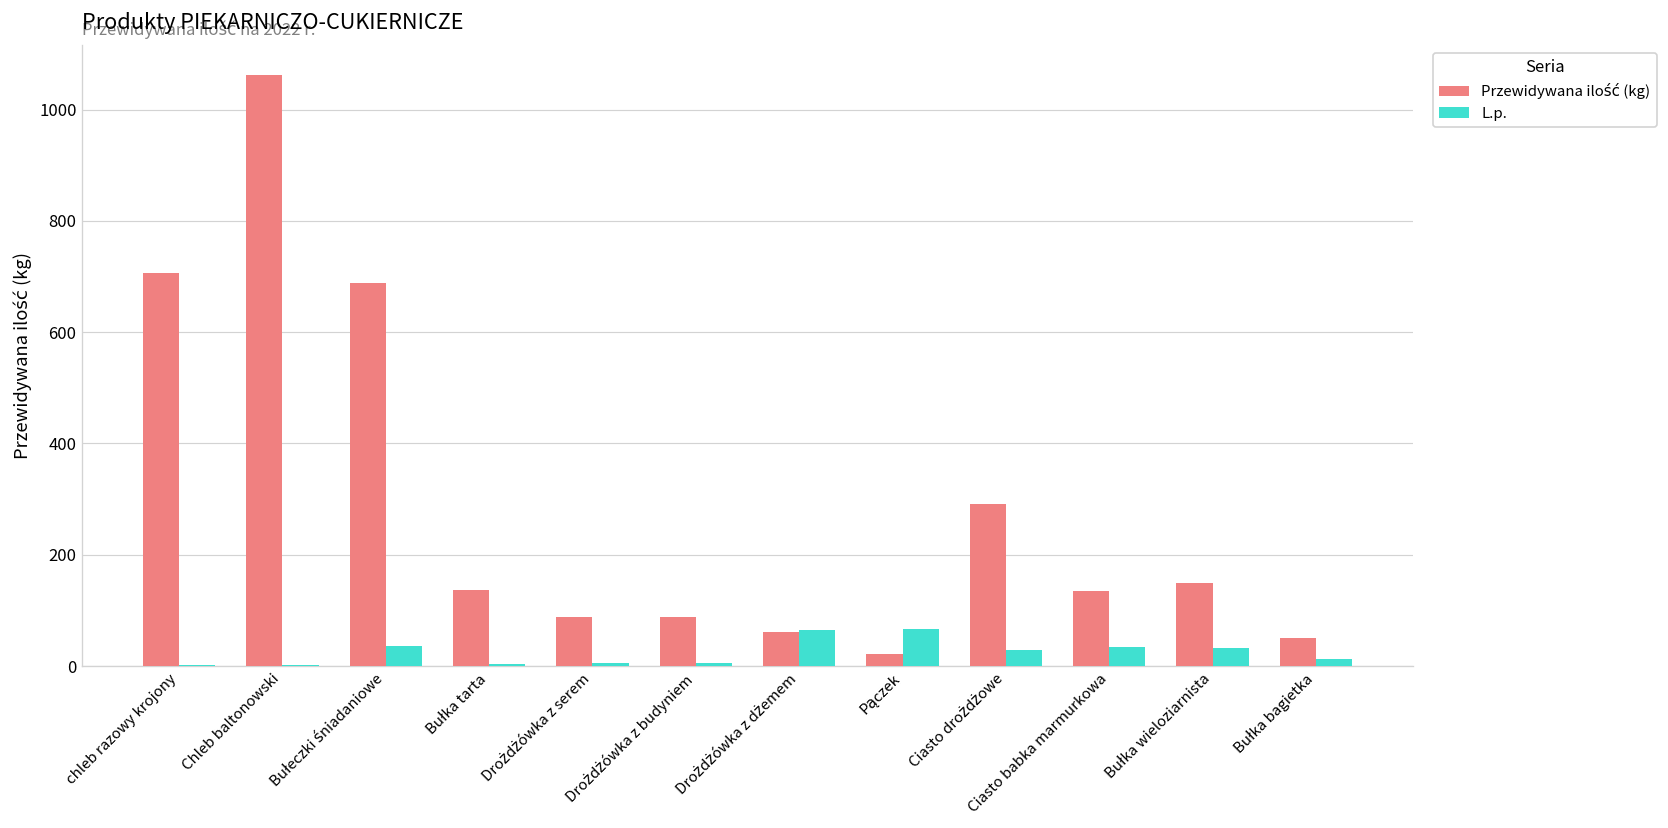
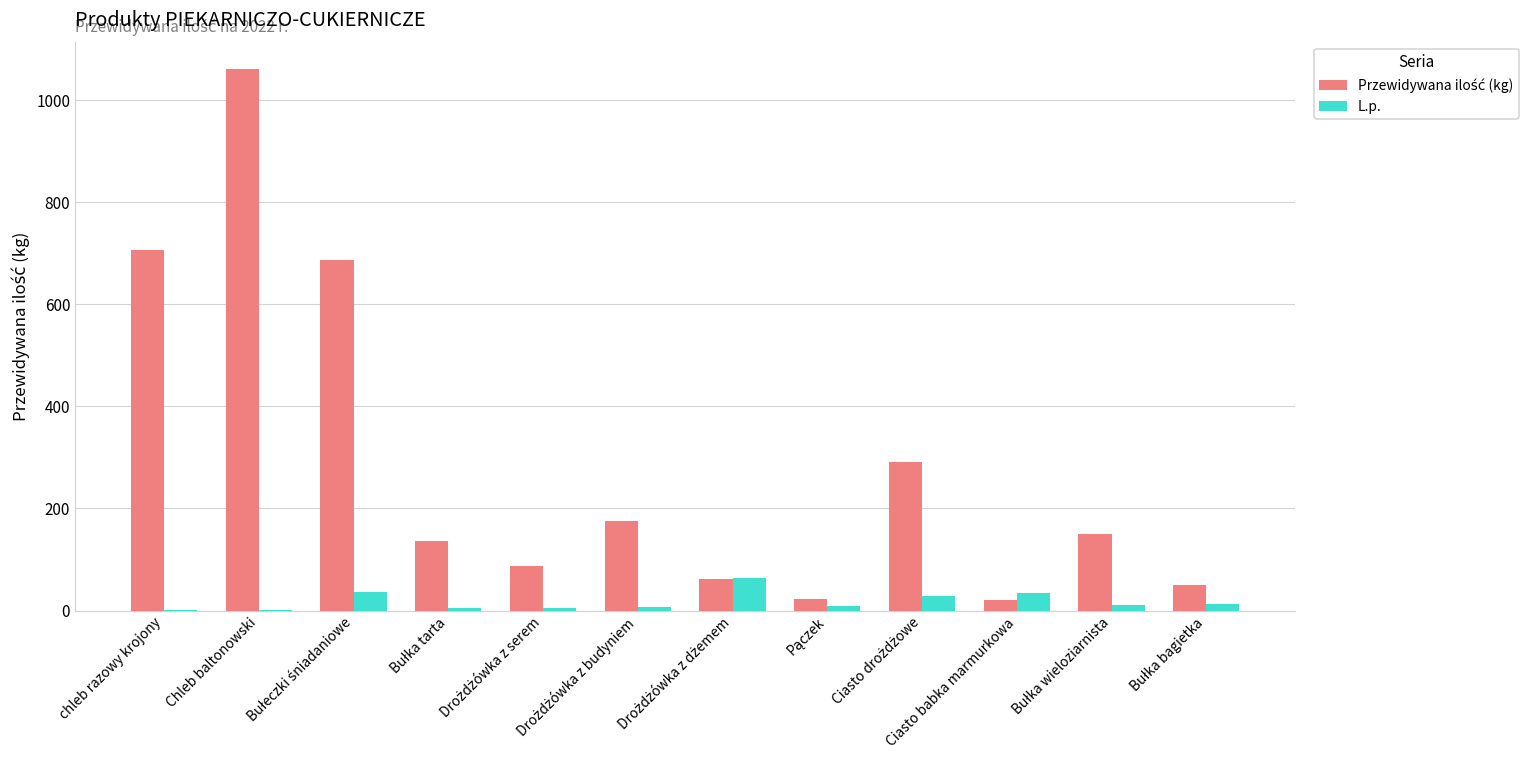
  {
    "Przewidywana ilość (kg)": {
      "chleb razowy krojony": 710,
      "Chleb baltonowski": 1060,
      "Bułeczki śniadaniowe": 690,
      "Bułka tarta": 140,
      "Drożdżówka z serem": 90,
-     "Drożdżówka z budyniem": 90,
+     "Drożdżówka z budyniem": 180,
      "Drożdżówka z dżemem": 60,
      "Pączek": 20,
      "Ciasto drożdżowe": 290,
-     "Ciasto babka marmurkowa": 140,
+     "Ciasto babka marmurkowa": 20,
      "Bułka wieloziarnista": 150,
      "Bułka bagietka": 50
    },
    "L.p.": {
      "Bułeczki śniadaniowe": 40,
      "Drożdżówka z budyniem": 10,
      "Drożdżówka z dżemem": 60,
-     "Pączek": 70,
+     "Pączek": 10,
      "Ciasto drożdżowe": 30,
      "Ciasto babka marmurkowa": 40,
-     "Bułka wieloziarnista": 30,
+     "Bułka wieloziarnista": 10,
      "Bułka bagietka": 10
    }
  }
